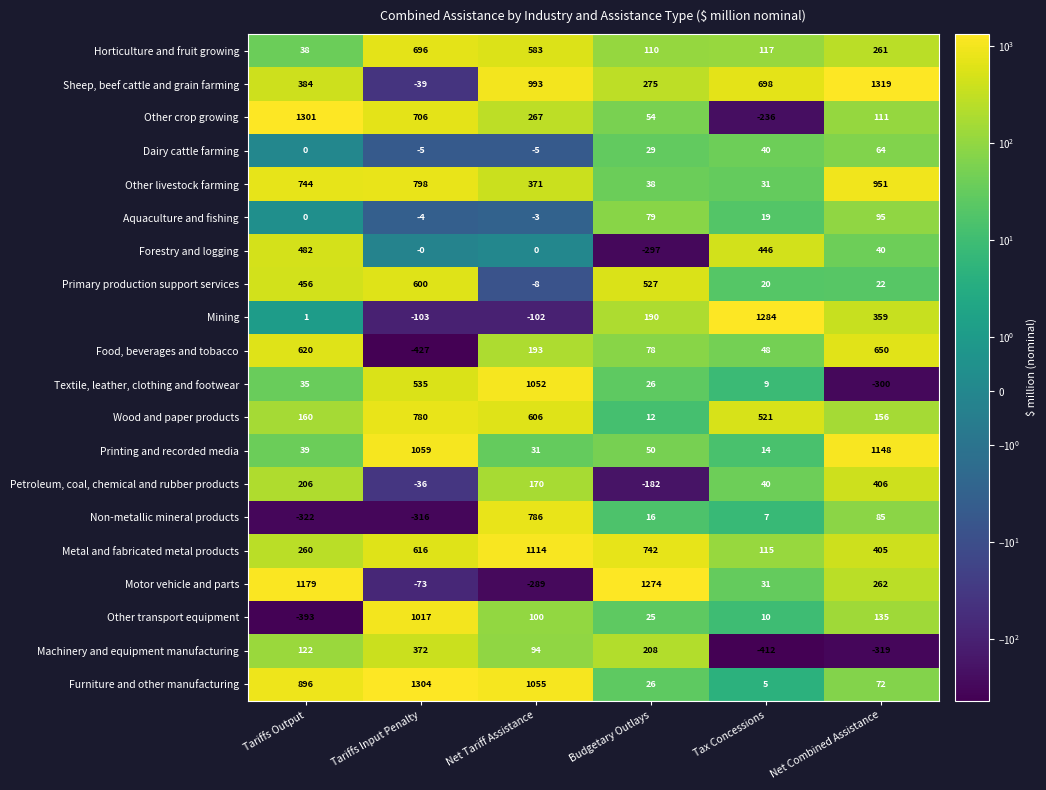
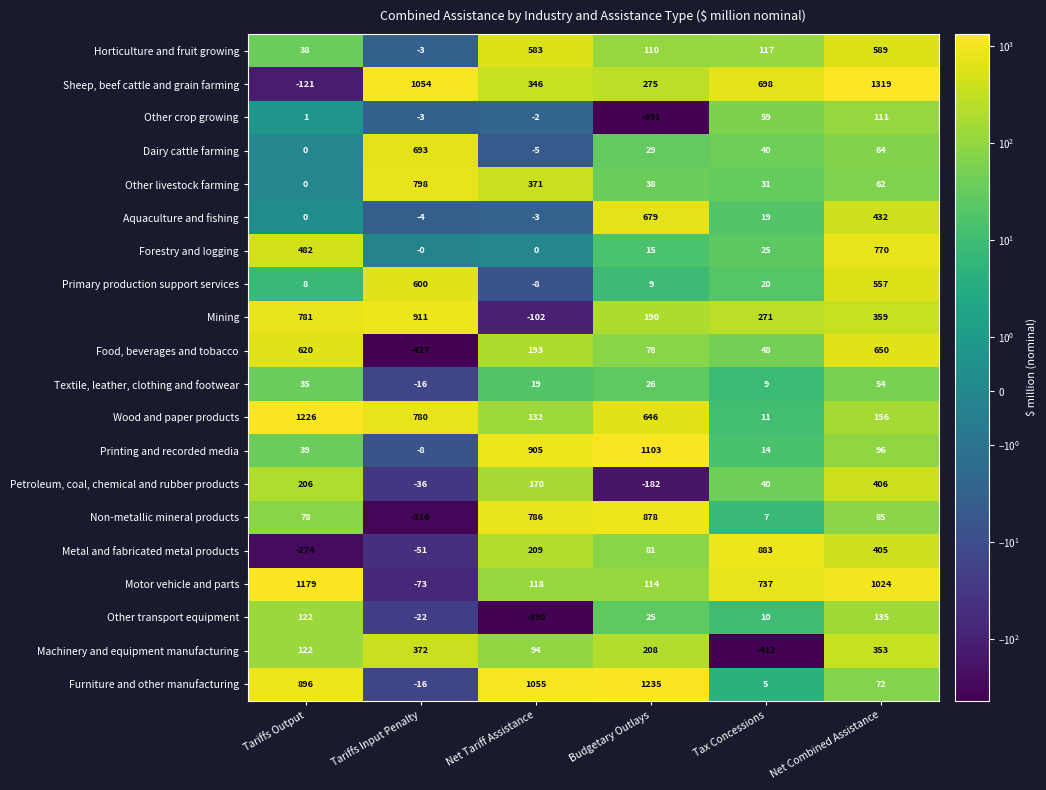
  {
    "Horticulture and fruit growing": {
      "Tariffs Output": 38,
-     "Tariffs Input Penalty": 696,
+     "Tariffs Input Penalty": -3,
      "Net Tariff Assistance": 583,
      "Budgetary Outlays": 110,
      "Tax Concessions": 117,
-     "Net Combined Assistance": 261
+     "Net Combined Assistance": 589
    },
    "Sheep, beef cattle and grain farming": {
-     "Tariffs Output": 384,
-     "Tariffs Input Penalty": -39,
-     "Net Tariff Assistance": 993,
+     "Tariffs Output": -121,
+     "Tariffs Input Penalty": 1054,
+     "Net Tariff Assistance": 346,
      "Budgetary Outlays": 275,
      "Tax Concessions": 698,
      "Net Combined Assistance": 1319
    },
    "Other crop growing": {
-     "Tariffs Output": 1301,
-     "Tariffs Input Penalty": 706,
-     "Net Tariff Assistance": 267,
-     "Budgetary Outlays": 54,
-     "Tax Concessions": -236,
+     "Tariffs Output": 1,
+     "Tariffs Input Penalty": -3,
+     "Net Tariff Assistance": -2,
+     "Budgetary Outlays": -391,
+     "Tax Concessions": 59,
      "Net Combined Assistance": 111
    },
    "Dairy cattle farming": {
      "Tariffs Output": 0,
-     "Tariffs Input Penalty": -5,
+     "Tariffs Input Penalty": 693,
      "Net Tariff Assistance": -5,
      "Budgetary Outlays": 29,
      "Tax Concessions": 40,
      "Net Combined Assistance": 64
    },
    "Other livestock farming": {
-     "Tariffs Output": 744,
+     "Tariffs Output": 0,
      "Tariffs Input Penalty": 798,
      "Net Tariff Assistance": 371,
      "Budgetary Outlays": 38,
      "Tax Concessions": 31,
-     "Net Combined Assistance": 951
+     "Net Combined Assistance": 62
    },
    "Aquaculture and fishing": {
      "Tariffs Output": 0,
      "Tariffs Input Penalty": -4,
      "Net Tariff Assistance": -3,
-     "Budgetary Outlays": 79,
+     "Budgetary Outlays": 679,
      "Tax Concessions": 19,
-     "Net Combined Assistance": 95
+     "Net Combined Assistance": 432
    },
    "Forestry and logging": {
      "Tariffs Output": 482,
      "Tariffs Input Penalty": -0,
      "Net Tariff Assistance": 0,
-     "Budgetary Outlays": -297,
-     "Tax Concessions": 446,
-     "Net Combined Assistance": 40
+     "Budgetary Outlays": 15,
+     "Tax Concessions": 25,
+     "Net Combined Assistance": 770
    },
    "Primary production support services": {
-     "Tariffs Output": 456,
+     "Tariffs Output": 8,
      "Tariffs Input Penalty": 600,
      "Net Tariff Assistance": -8,
-     "Budgetary Outlays": 527,
+     "Budgetary Outlays": 9,
      "Tax Concessions": 20,
-     "Net Combined Assistance": 22
+     "Net Combined Assistance": 557
    },
    "Mining": {
-     "Tariffs Output": 1,
-     "Tariffs Input Penalty": -103,
+     "Tariffs Output": 781,
+     "Tariffs Input Penalty": 911,
      "Net Tariff Assistance": -102,
      "Budgetary Outlays": 190,
-     "Tax Concessions": 1284,
+     "Tax Concessions": 271,
      "Net Combined Assistance": 359
    },
    "Food, beverages and tobacco": {
      "Tariffs Output": 620,
      "Tariffs Input Penalty": -427,
      "Net Tariff Assistance": 193,
      "Budgetary Outlays": 78,
      "Tax Concessions": 48,
      "Net Combined Assistance": 650
    },
    "Textile, leather, clothing and footwear": {
      "Tariffs Output": 35,
-     "Tariffs Input Penalty": 535,
-     "Net Tariff Assistance": 1052,
+     "Tariffs Input Penalty": -16,
+     "Net Tariff Assistance": 19,
      "Budgetary Outlays": 26,
      "Tax Concessions": 9,
-     "Net Combined Assistance": -300
+     "Net Combined Assistance": 54
    },
    "Wood and paper products": {
-     "Tariffs Output": 160,
+     "Tariffs Output": 1226,
      "Tariffs Input Penalty": 780,
-     "Net Tariff Assistance": 606,
-     "Budgetary Outlays": 12,
-     "Tax Concessions": 521,
+     "Net Tariff Assistance": 132,
+     "Budgetary Outlays": 646,
+     "Tax Concessions": 11,
      "Net Combined Assistance": 156
    },
    "Printing and recorded media": {
      "Tariffs Output": 39,
-     "Tariffs Input Penalty": 1059,
-     "Net Tariff Assistance": 31,
-     "Budgetary Outlays": 50,
+     "Tariffs Input Penalty": -8,
+     "Net Tariff Assistance": 905,
+     "Budgetary Outlays": 1103,
      "Tax Concessions": 14,
-     "Net Combined Assistance": 1148
+     "Net Combined Assistance": 96
    },
    "Petroleum, coal, chemical and rubber products": {
      "Tariffs Output": 206,
      "Tariffs Input Penalty": -36,
      "Net Tariff Assistance": 170,
      "Budgetary Outlays": -182,
      "Tax Concessions": 40,
      "Net Combined Assistance": 406
    },
    "Non-metallic mineral products": {
-     "Tariffs Output": -322,
+     "Tariffs Output": 78,
      "Tariffs Input Penalty": -316,
      "Net Tariff Assistance": 786,
-     "Budgetary Outlays": 16,
+     "Budgetary Outlays": 878,
      "Tax Concessions": 7,
      "Net Combined Assistance": 85
    },
    "Metal and fabricated metal products": {
-     "Tariffs Output": 260,
-     "Tariffs Input Penalty": 616,
-     "Net Tariff Assistance": 1114,
-     "Budgetary Outlays": 742,
-     "Tax Concessions": 115,
+     "Tariffs Output": -274,
+     "Tariffs Input Penalty": -51,
+     "Net Tariff Assistance": 209,
+     "Budgetary Outlays": 81,
+     "Tax Concessions": 883,
      "Net Combined Assistance": 405
    },
    "Motor vehicle and parts": {
      "Tariffs Output": 1179,
      "Tariffs Input Penalty": -73,
-     "Net Tariff Assistance": -289,
-     "Budgetary Outlays": 1274,
-     "Tax Concessions": 31,
-     "Net Combined Assistance": 262
+     "Net Tariff Assistance": 118,
+     "Budgetary Outlays": 114,
+     "Tax Concessions": 737,
+     "Net Combined Assistance": 1024
    },
    "Other transport equipment": {
-     "Tariffs Output": -393,
-     "Tariffs Input Penalty": 1017,
-     "Net Tariff Assistance": 100,
+     "Tariffs Output": 122,
+     "Tariffs Input Penalty": -22,
+     "Net Tariff Assistance": -390,
      "Budgetary Outlays": 25,
      "Tax Concessions": 10,
      "Net Combined Assistance": 135
    },
    "Machinery and equipment manufacturing": {
      "Tariffs Output": 122,
      "Tariffs Input Penalty": 372,
      "Net Tariff Assistance": 94,
      "Budgetary Outlays": 208,
      "Tax Concessions": -412,
-     "Net Combined Assistance": -319
+     "Net Combined Assistance": 353
    },
    "Furniture and other manufacturing": {
      "Tariffs Output": 896,
-     "Tariffs Input Penalty": 1304,
+     "Tariffs Input Penalty": -16,
      "Net Tariff Assistance": 1055,
-     "Budgetary Outlays": 26,
+     "Budgetary Outlays": 1235,
      "Tax Concessions": 5,
      "Net Combined Assistance": 72
    }
  }
